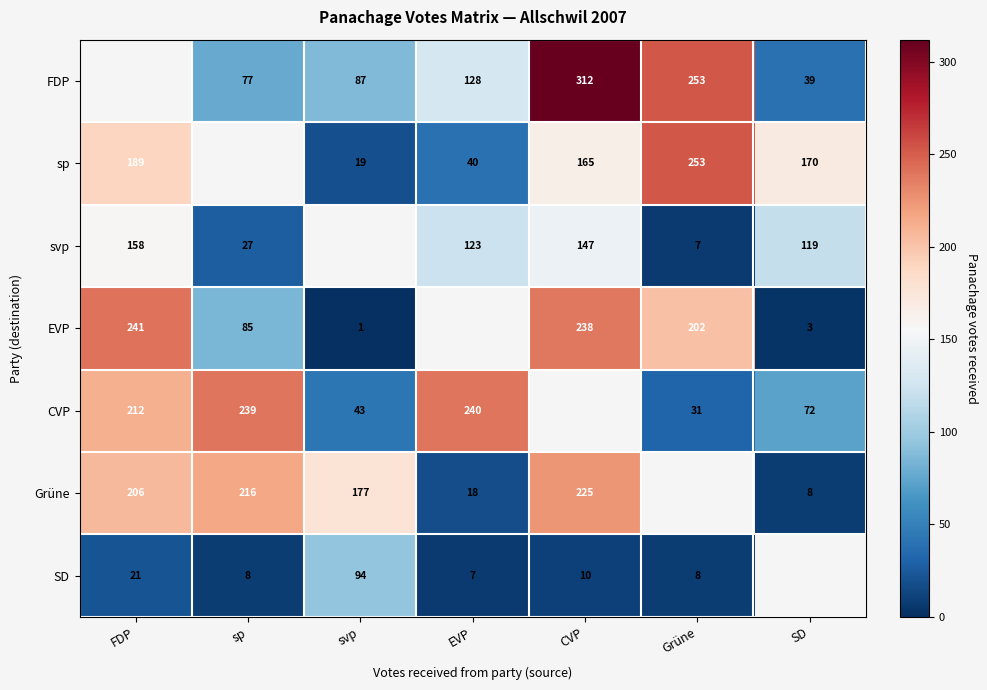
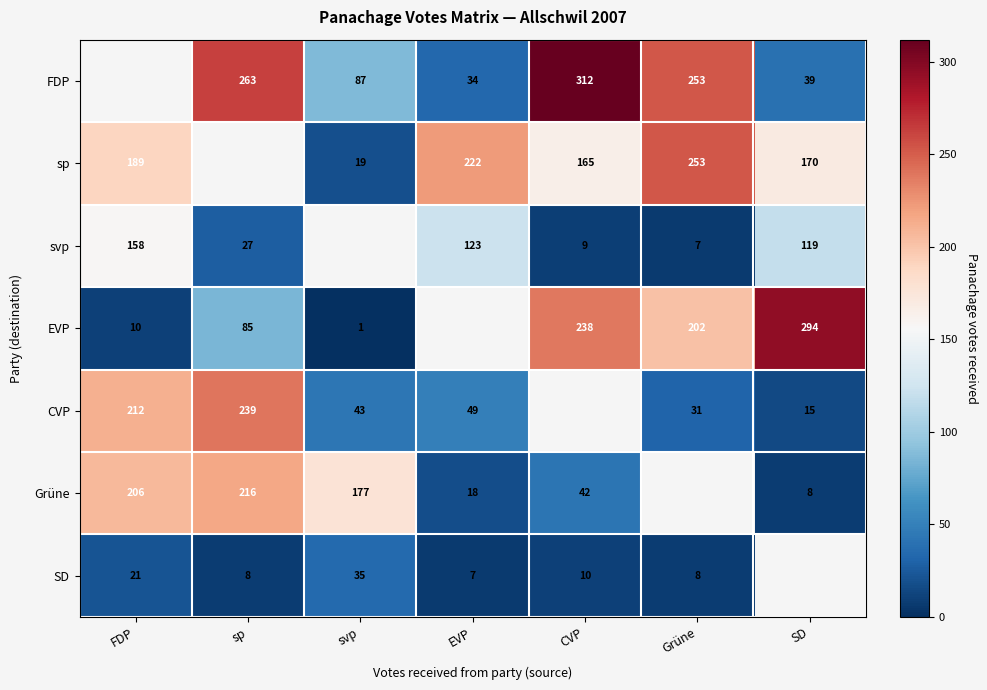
  {
    "FDP": {
-     "sp": 77,
+     "sp": 263,
      "svp": 87,
-     "EVP": 128,
+     "EVP": 34,
      "CVP": 312,
      "Grüne": 253,
      "SD": 39
    },
    "sp": {
      "FDP": 189,
      "svp": 19,
-     "EVP": 40,
+     "EVP": 222,
      "CVP": 165,
      "Grüne": 253,
      "SD": 170
    },
    "svp": {
      "FDP": 158,
      "sp": 27,
      "EVP": 123,
-     "CVP": 147,
+     "CVP": 9,
      "Grüne": 7,
      "SD": 119
    },
    "EVP": {
-     "FDP": 241,
+     "FDP": 10,
      "sp": 85,
      "svp": 1,
      "CVP": 238,
      "Grüne": 202,
-     "SD": 3
+     "SD": 294
    },
    "CVP": {
      "FDP": 212,
      "sp": 239,
      "svp": 43,
-     "EVP": 240,
+     "EVP": 49,
      "Grüne": 31,
-     "SD": 72
+     "SD": 15
    },
    "Grüne": {
      "FDP": 206,
      "sp": 216,
      "svp": 177,
      "EVP": 18,
-     "CVP": 225,
+     "CVP": 42,
      "SD": 8
    },
    "SD": {
      "FDP": 21,
      "sp": 8,
-     "svp": 94,
+     "svp": 35,
      "EVP": 7,
      "CVP": 10,
      "Grüne": 8
    }
  }
